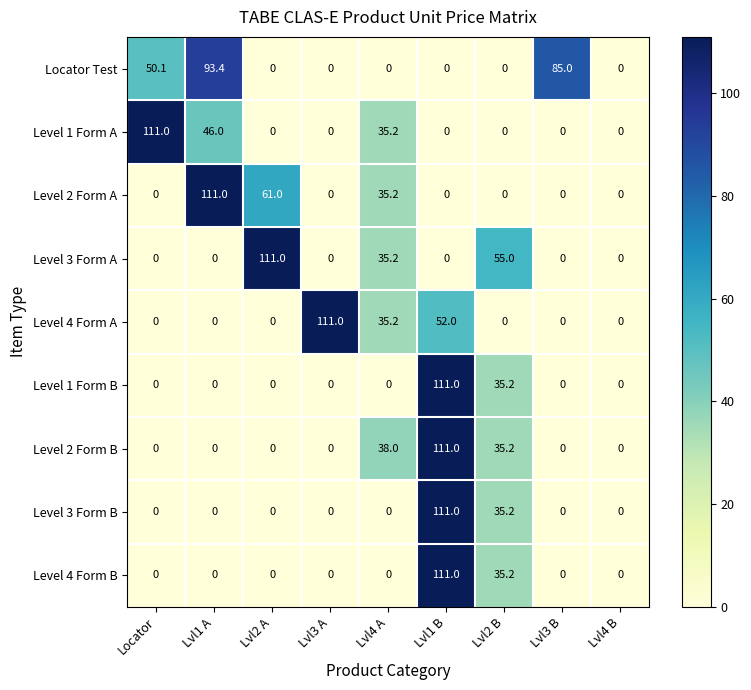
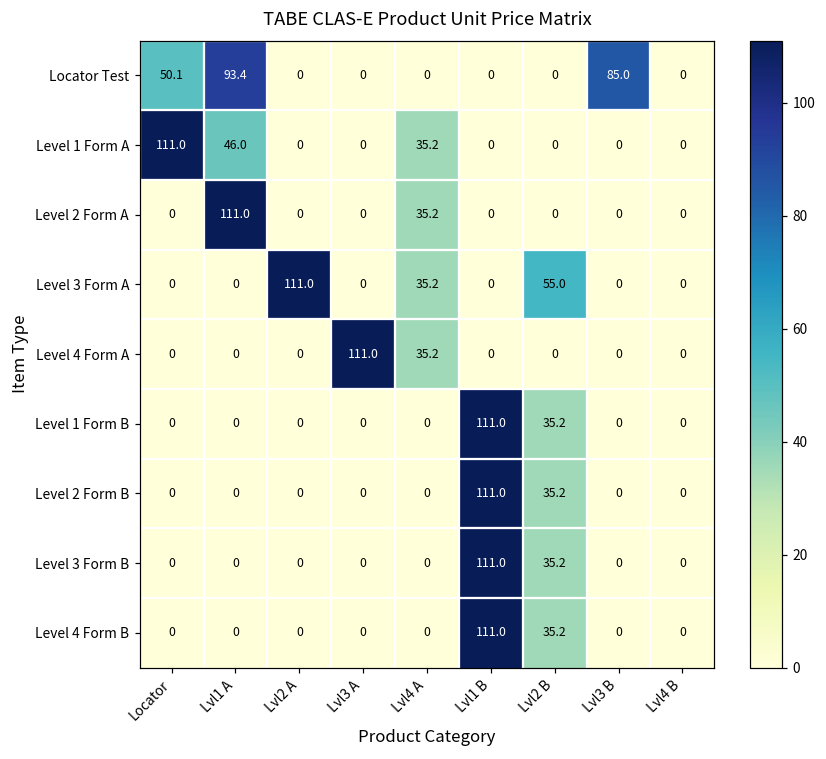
  {
    "Locator Test": {
      "Locator": 50.1,
      "Lvl1 A": 93.4,
      "Lvl2 A": 0,
      "Lvl3 A": 0,
      "Lvl4 A": 0,
      "Lvl1 B": 0,
      "Lvl2 B": 0,
      "Lvl3 B": 85.0,
      "Lvl4 B": 0
    },
    "Level 1 Form A": {
      "Locator": 111.0,
      "Lvl1 A": 46.0,
      "Lvl2 A": 0,
      "Lvl3 A": 0,
      "Lvl4 A": 35.2,
      "Lvl1 B": 0,
      "Lvl2 B": 0,
      "Lvl3 B": 0,
      "Lvl4 B": 0
    },
    "Level 2 Form A": {
      "Locator": 0,
      "Lvl1 A": 111.0,
-     "Lvl2 A": 61.0,
+     "Lvl2 A": 0,
      "Lvl3 A": 0,
      "Lvl4 A": 35.2,
      "Lvl1 B": 0,
      "Lvl2 B": 0,
      "Lvl3 B": 0,
      "Lvl4 B": 0
    },
    "Level 3 Form A": {
      "Locator": 0,
      "Lvl1 A": 0,
      "Lvl2 A": 111.0,
      "Lvl3 A": 0,
      "Lvl4 A": 35.2,
      "Lvl1 B": 0,
      "Lvl2 B": 55.0,
      "Lvl3 B": 0,
      "Lvl4 B": 0
    },
    "Level 4 Form A": {
      "Locator": 0,
      "Lvl1 A": 0,
      "Lvl2 A": 0,
      "Lvl3 A": 111.0,
      "Lvl4 A": 35.2,
-     "Lvl1 B": 52.0,
+     "Lvl1 B": 0,
      "Lvl2 B": 0,
      "Lvl3 B": 0,
      "Lvl4 B": 0
    },
    "Level 1 Form B": {
      "Locator": 0,
      "Lvl1 A": 0,
      "Lvl2 A": 0,
      "Lvl3 A": 0,
      "Lvl4 A": 0,
      "Lvl1 B": 111.0,
      "Lvl2 B": 35.2,
      "Lvl3 B": 0,
      "Lvl4 B": 0
    },
    "Level 2 Form B": {
      "Locator": 0,
      "Lvl1 A": 0,
      "Lvl2 A": 0,
      "Lvl3 A": 0,
-     "Lvl4 A": 38.0,
+     "Lvl4 A": 0,
      "Lvl1 B": 111.0,
      "Lvl2 B": 35.2,
      "Lvl3 B": 0,
      "Lvl4 B": 0
    },
    "Level 3 Form B": {
      "Locator": 0,
      "Lvl1 A": 0,
      "Lvl2 A": 0,
      "Lvl3 A": 0,
      "Lvl4 A": 0,
      "Lvl1 B": 111.0,
      "Lvl2 B": 35.2,
      "Lvl3 B": 0,
      "Lvl4 B": 0
    },
    "Level 4 Form B": {
      "Locator": 0,
      "Lvl1 A": 0,
      "Lvl2 A": 0,
      "Lvl3 A": 0,
      "Lvl4 A": 0,
      "Lvl1 B": 111.0,
      "Lvl2 B": 35.2,
      "Lvl3 B": 0,
      "Lvl4 B": 0
    }
  }
